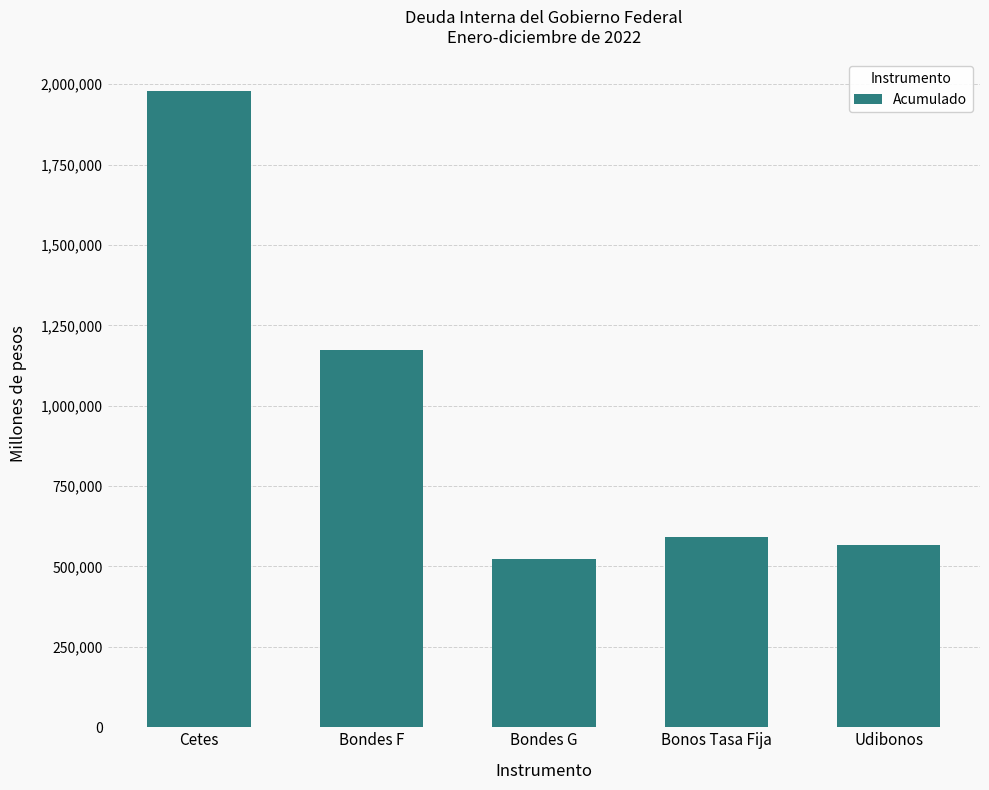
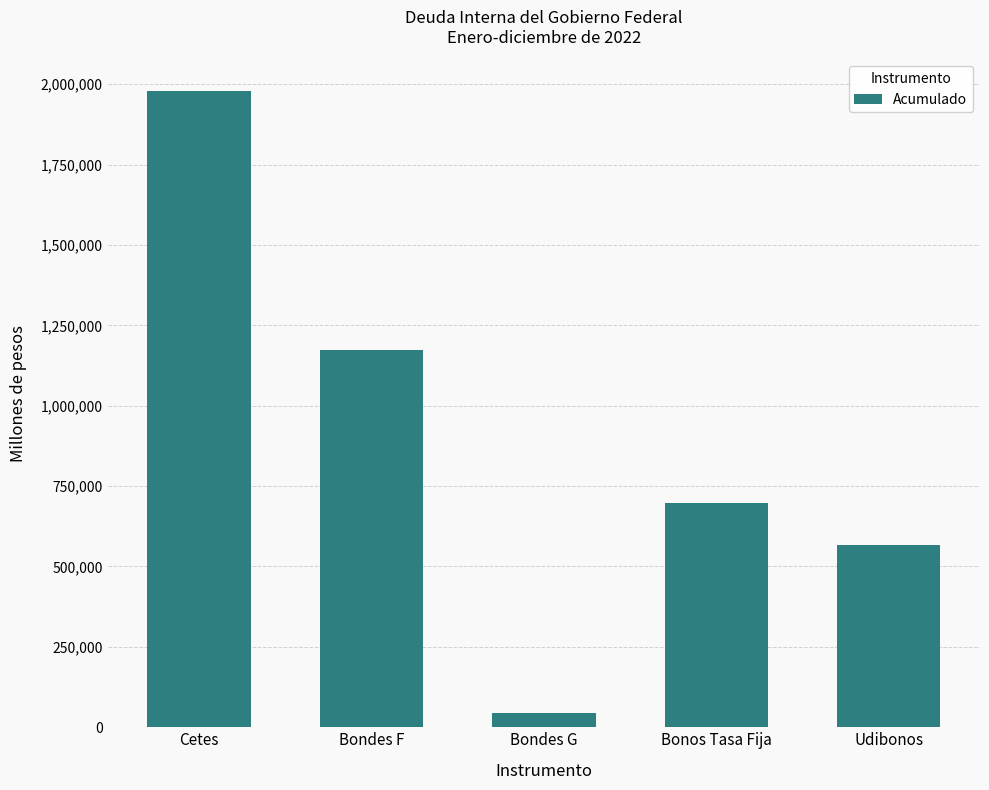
  {
    "Cetes": "1,980,000",
    "Bondes F": "1,170,000",
-   "Bondes G": "520,000",
-   "Bonos Tasa Fija": "590,000",
+   "Bondes G": "50,000",
+   "Bonos Tasa Fija": "700,000",
    "Udibonos": "570,000"
  }
